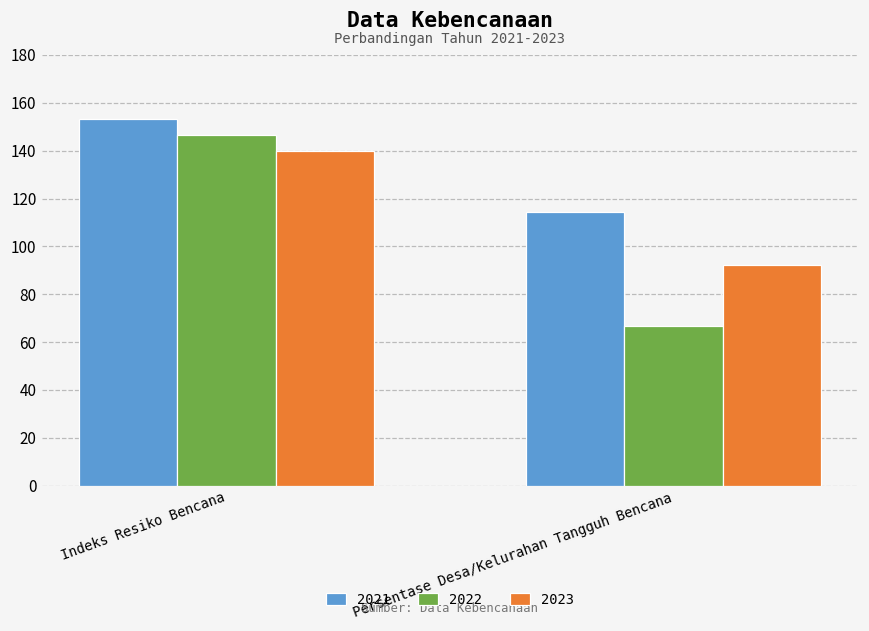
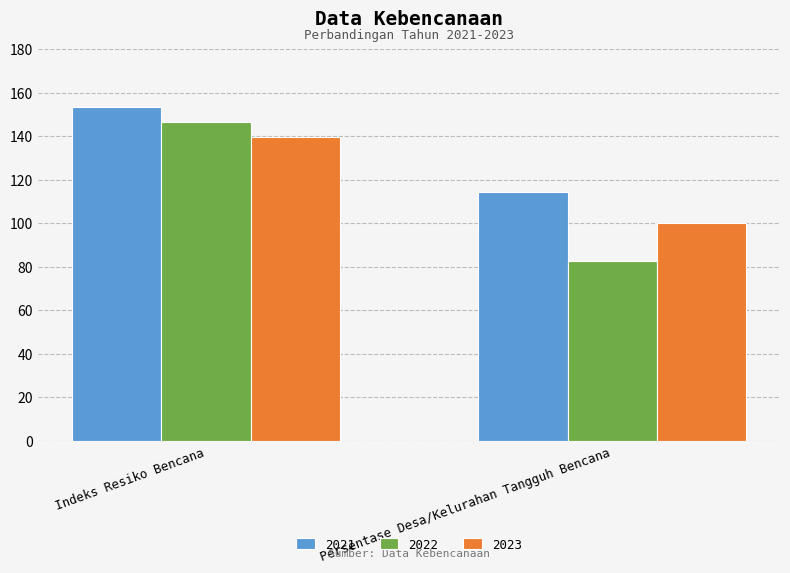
  {
    "2021": {
      "Indeks Resiko Bencana": 153,
      "Persentase Desa/Kelurahan Tangguh Bencana": 114
    },
    "2022": {
      "Indeks Resiko Bencana": 147,
-     "Persentase Desa/Kelurahan Tangguh Bencana": 67
+     "Persentase Desa/Kelurahan Tangguh Bencana": 83
    },
    "2023": {
      "Indeks Resiko Bencana": 140,
-     "Persentase Desa/Kelurahan Tangguh Bencana": 92
+     "Persentase Desa/Kelurahan Tangguh Bencana": 100
    }
  }
